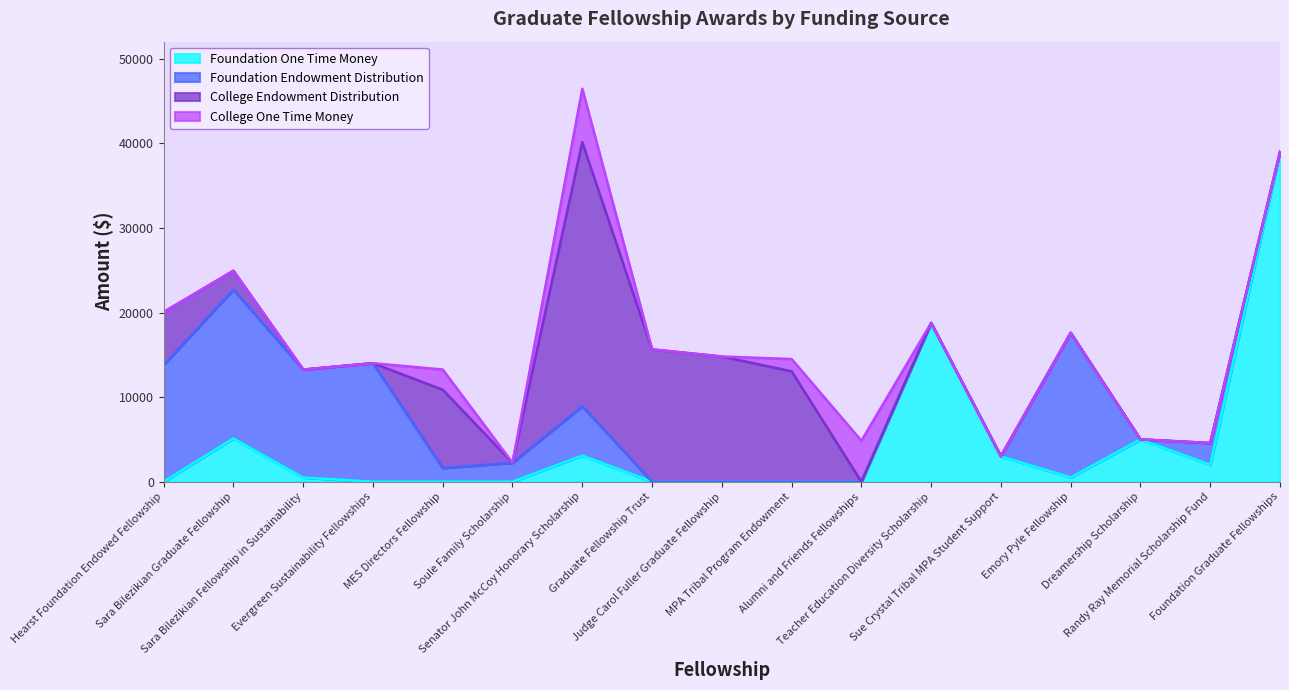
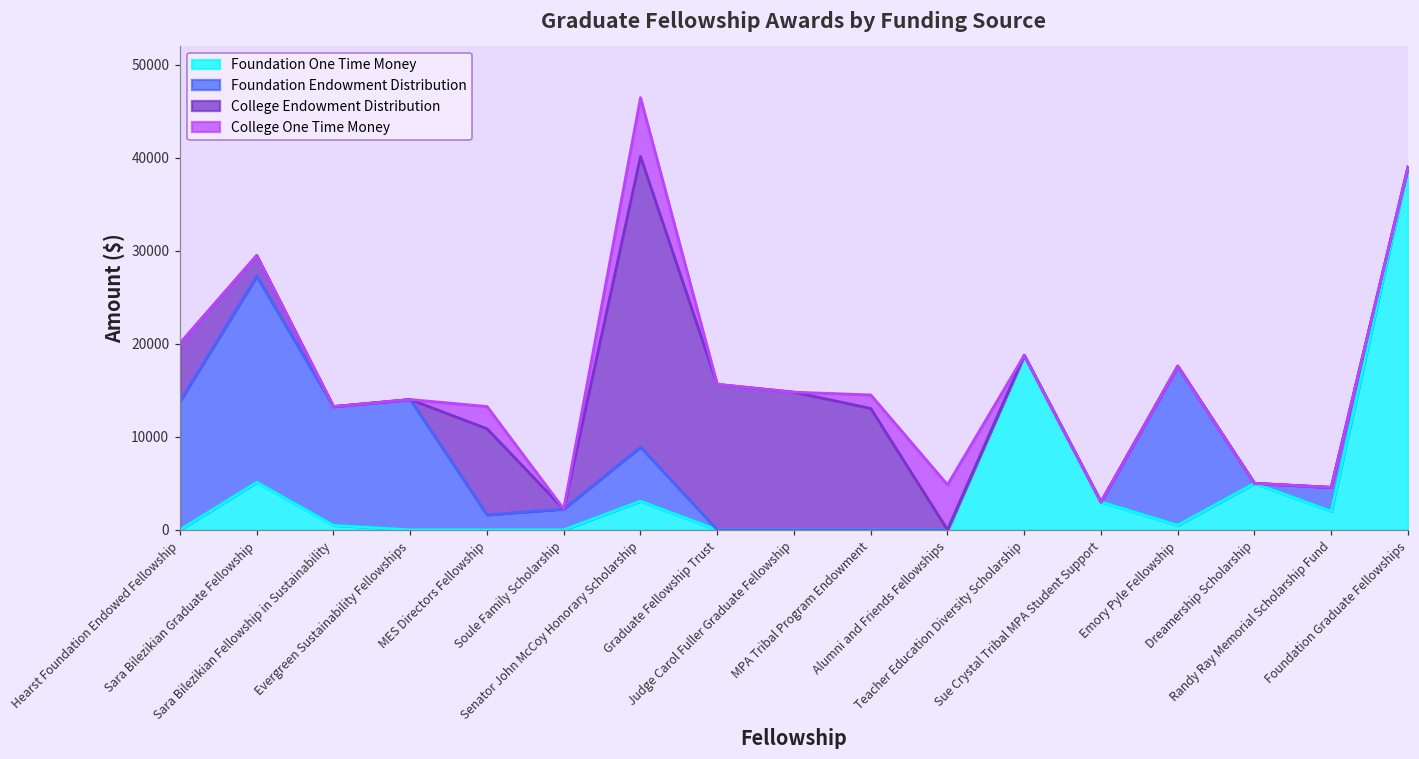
  {
    "Foundation One Time Money": {
      "Hearst Foundation Endowed Fellowship": 0,
      "Sara Bilezikian Graduate Fellowship": 5000,
      "Sara Bilezikian Fellowship in Sustainability": 0,
      "Evergreen Sustainability Fellowships": 0,
      "MES Directors Fellowship": 0,
      "Soule Family Scholarship": 0,
      "Senator John McCoy Honorary Scholarship": 3000,
      "Emory Pyle Fellowship": 1000,
      "Randy Ray Memorial Scholarship Fund": 2000
    },
    "Foundation Endowment Distribution": {
      "Hearst Foundation Endowed Fellowship": 14000,
-     "Sara Bilezikian Graduate Fellowship": 18000,
+     "Sara Bilezikian Graduate Fellowship": 22000,
      "MES Directors Fellowship": 2000,
      "Senator John McCoy Honorary Scholarship": 6000
    },
    "College Endowment Distribution": {
      "MES Directors Fellowship": 9000,
      "Senator John McCoy Honorary Scholarship": 31000,
      "MPA Tribal Program Endowment": 13000
    },
    "College One Time Money": {
      "MES Directors Fellowship": 2000,
      "Senator John McCoy Honorary Scholarship": 6000,
      "MPA Tribal Program Endowment": 1000,
      "Alumni and Friends Fellowships": 5000
    }
  }
